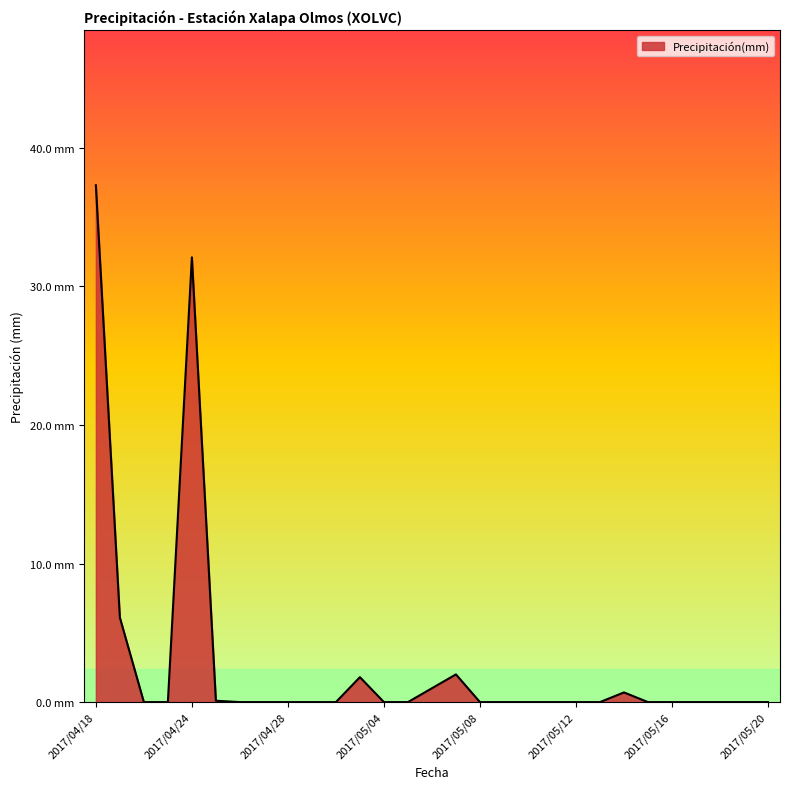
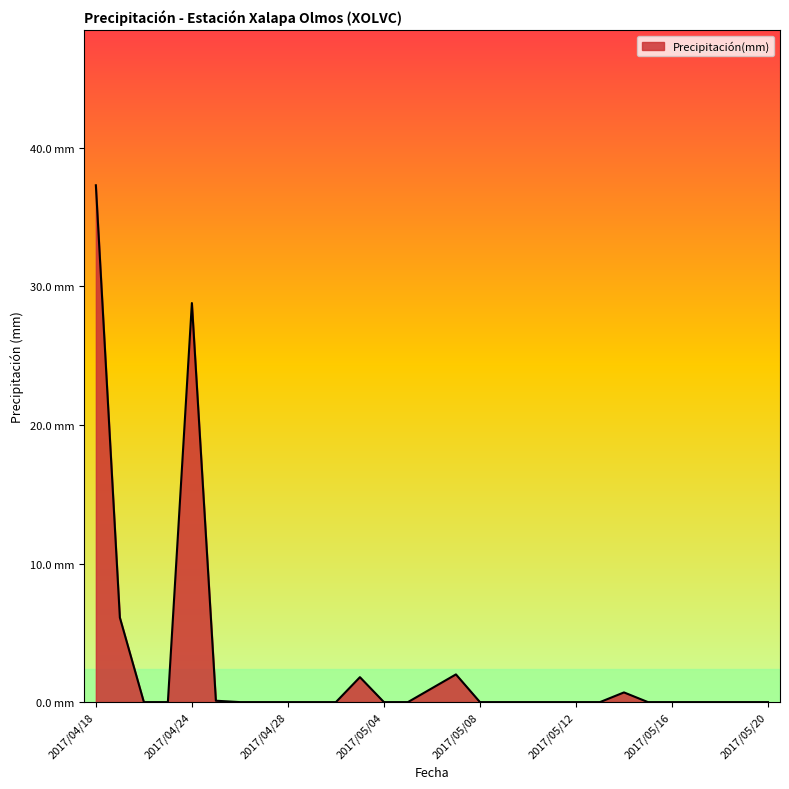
  {
    "2017/04/18": "37.3 mm",
-   "2017/04/24": "32.1 mm"
+   "2017/04/24": "28.8 mm"
  }
